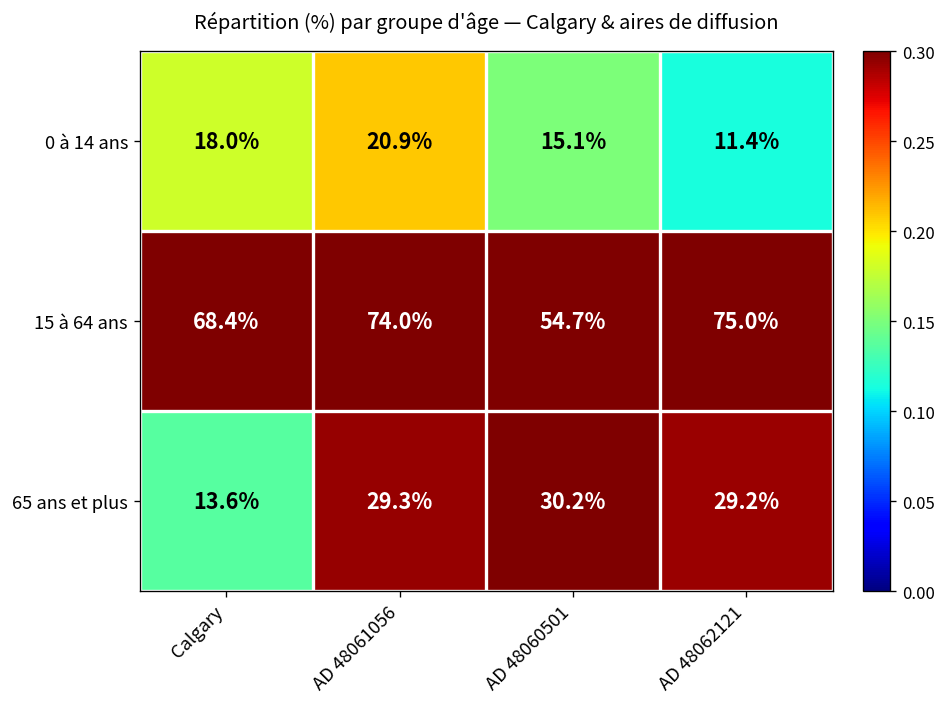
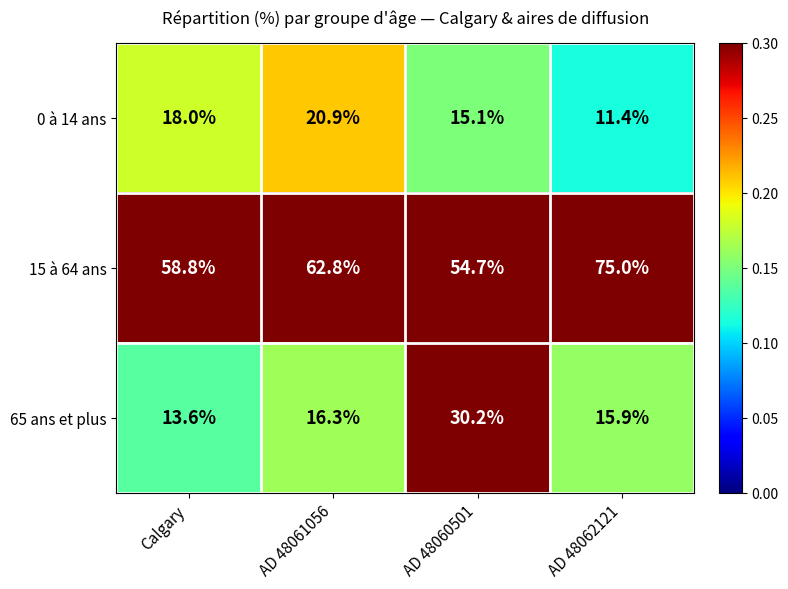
  {
    "0 à 14 ans": {
      "Calgary": "18.0%",
      "AD 48061056": "20.9%",
      "AD 48060501": "15.1%",
      "AD 48062121": "11.4%"
    },
    "15 à 64 ans": {
-     "Calgary": "68.4%",
-     "AD 48061056": "74.0%",
+     "Calgary": "58.8%",
+     "AD 48061056": "62.8%",
      "AD 48060501": "54.7%",
      "AD 48062121": "75.0%"
    },
    "65 ans et plus": {
      "Calgary": "13.6%",
-     "AD 48061056": "29.3%",
+     "AD 48061056": "16.3%",
      "AD 48060501": "30.2%",
-     "AD 48062121": "29.2%"
+     "AD 48062121": "15.9%"
    }
  }
